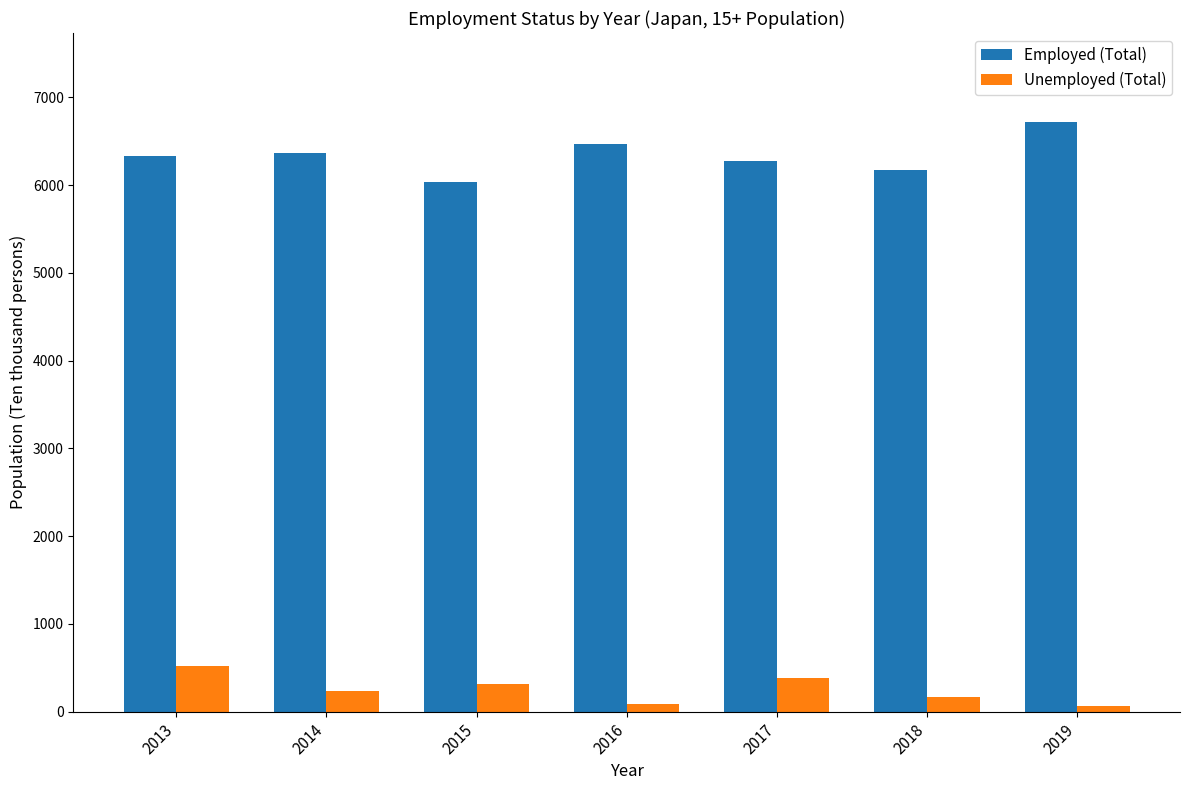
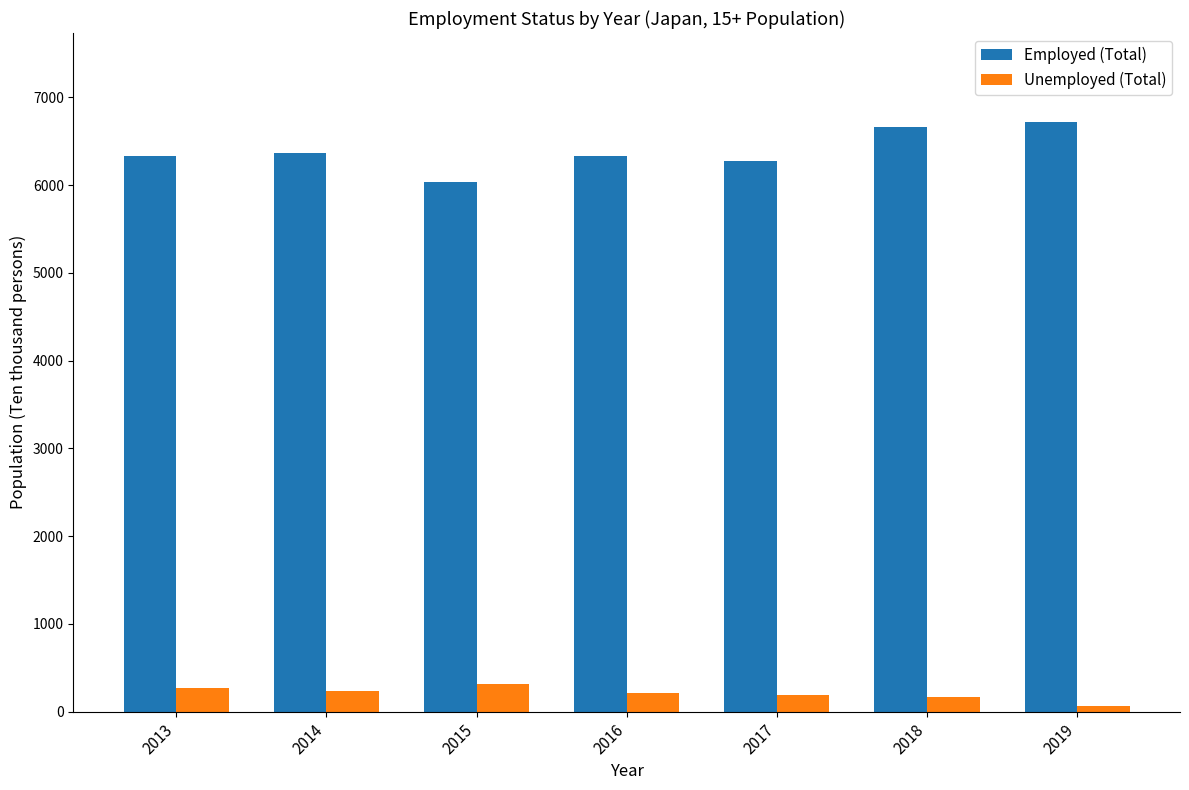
  {
    "Employed (Total)": {
      "2013": 6300,
      "2014": 6400,
      "2015": 6000,
-     "2016": 6500,
+     "2016": 6300,
      "2017": 6300,
-     "2018": 6200,
+     "2018": 6700,
      "2019": 6700
    },
    "Unemployed (Total)": {
-     "2013": 500,
+     "2013": 300,
      "2014": 200,
      "2015": 300,
-     "2016": 100,
-     "2017": 400,
+     "2016": 200,
+     "2017": 200,
      "2018": 200,
      "2019": 100
    }
  }
